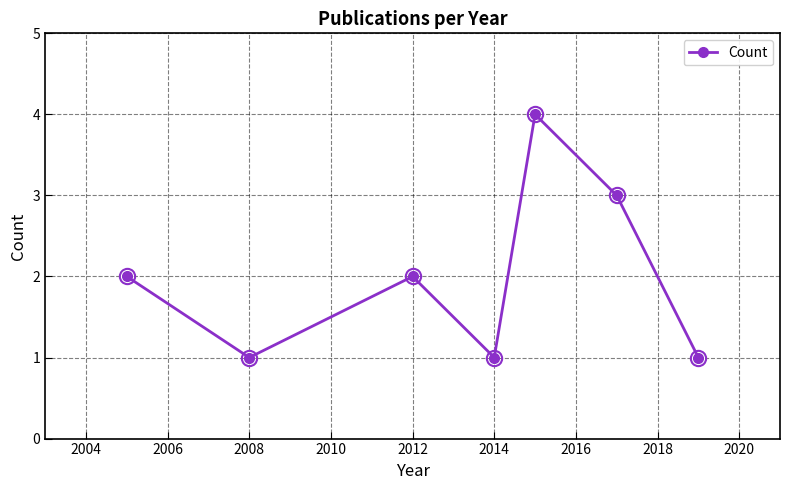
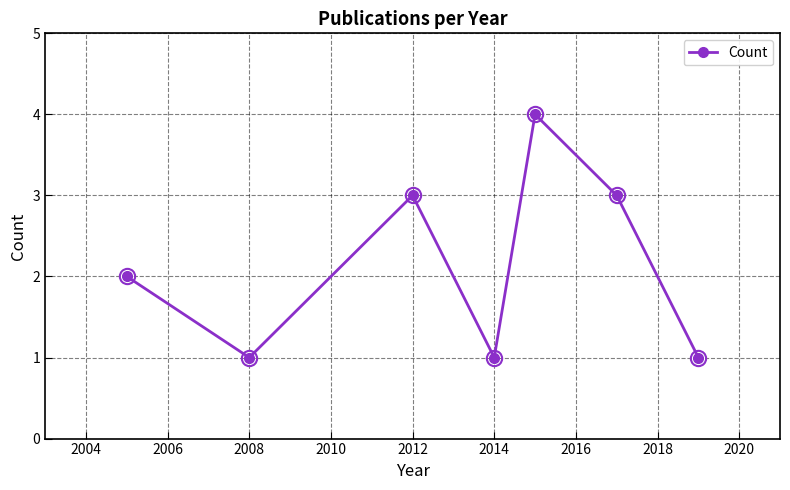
  {
    "2008": 1,
-   "2012": 2,
+   "2012": 3,
    "2014": 1
  }
